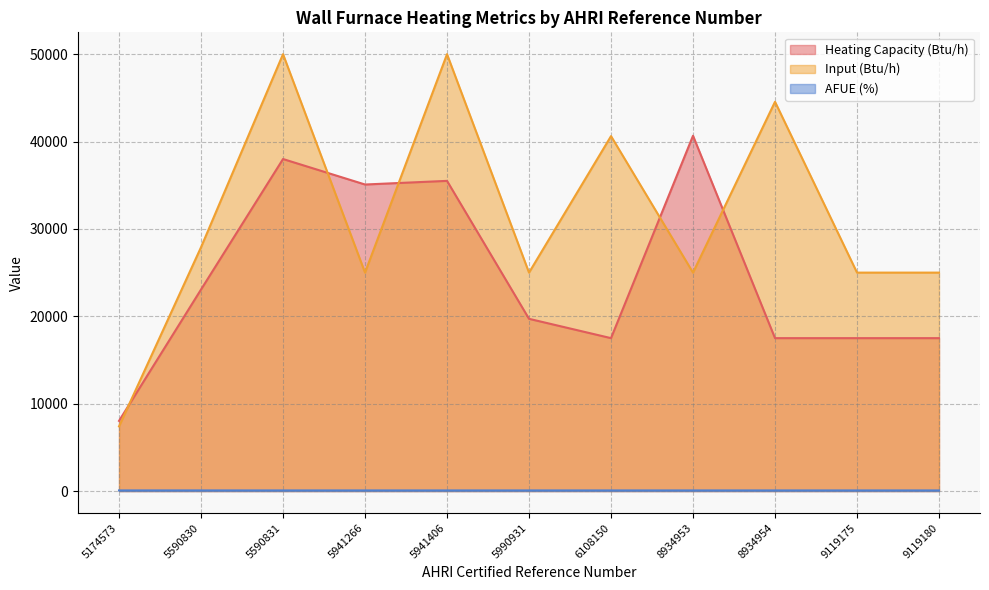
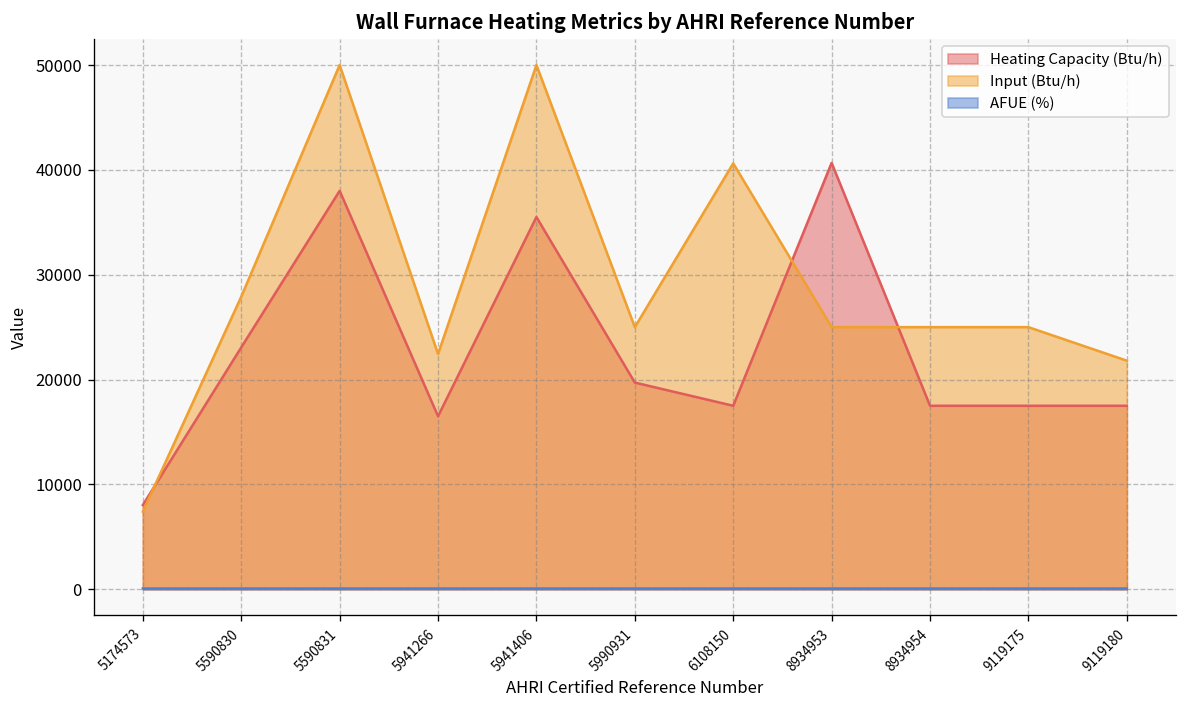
  {
    "Heating Capacity (Btu/h)": {
      "5174573": 8000,
      "5590830": 23000,
      "5590831": 38000,
-     "5941266": 35000,
+     "5941266": 17000,
      "5941406": 36000,
      "5990931": 20000,
      "6108150": 18000,
      "8934953": 41000,
      "8934954": 18000,
      "9119175": 18000,
      "9119180": 18000
    },
    "Input (Btu/h)": {
      "5174573": 7000,
      "5590830": 28000,
      "5590831": 50000,
-     "5941266": 25000,
+     "5941266": 22000,
      "5941406": 50000,
      "5990931": 25000,
      "6108150": 41000,
      "8934953": 25000,
-     "8934954": 45000,
+     "8934954": 25000,
      "9119175": 25000,
-     "9119180": 25000
+     "9119180": 22000
    },
    "AFUE (%)": {
      "5174573": 0,
      "5590830": 0,
      "5590831": 0,
      "5941266": 0,
      "5941406": 0,
      "5990931": 0,
      "6108150": 0,
      "8934953": 0,
      "8934954": 0,
      "9119175": 0,
      "9119180": 0
    }
  }
